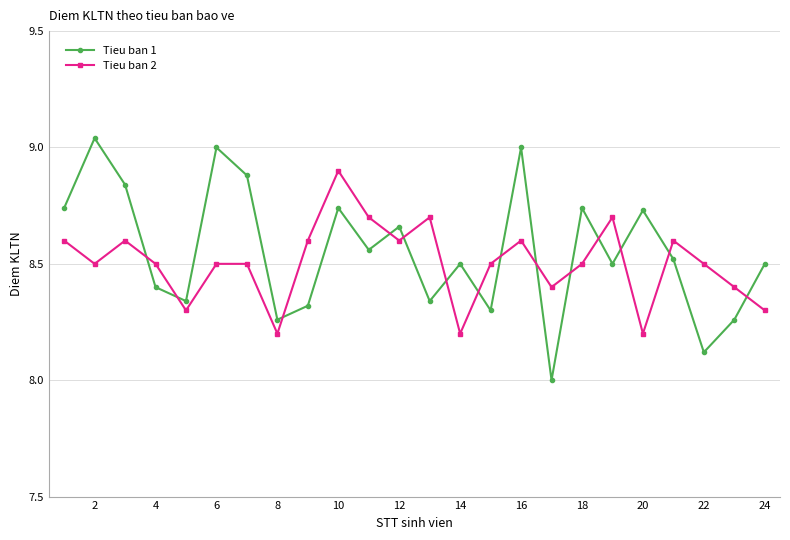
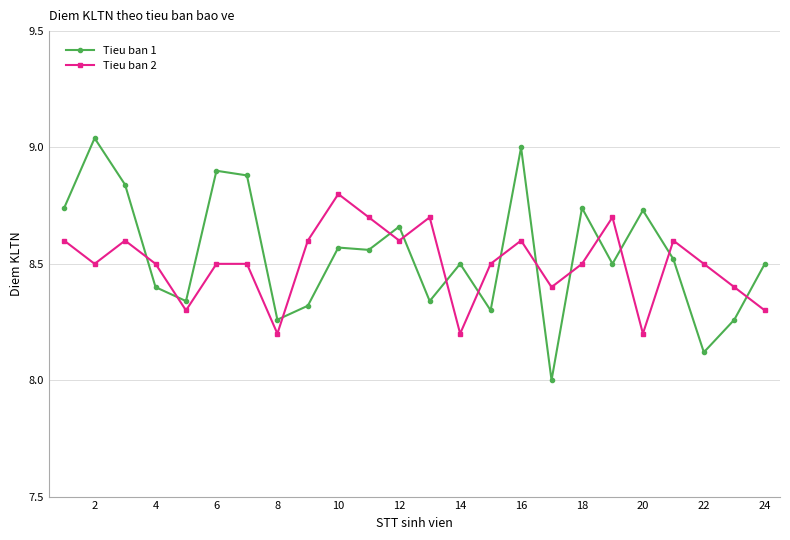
  {
    "Tieu ban 1": {
      "2": 9.04,
      "4": 8.40,
-     "6": 9.0,
+     "6": 8.9,
      "8": 8.26,
-     "10": 8.74,
+     "10": 8.57,
      "12": 8.66,
      "14": 8.50,
      "16": 9.00,
      "18": 8.74,
      "20": 8.73,
      "22": 8.12,
      "24": 8.50
    },
    "Tieu ban 2": {
      "2": 8.5,
      "4": 8.5,
      "6": 8.5,
      "8": 8.2,
-     "10": 8.9,
+     "10": 8.8,
      "12": 8.6,
      "14": 8.2,
      "16": 8.6,
      "18": 8.5,
      "20": 8.2,
      "22": 8.5,
      "24": 8.3
    }
  }
